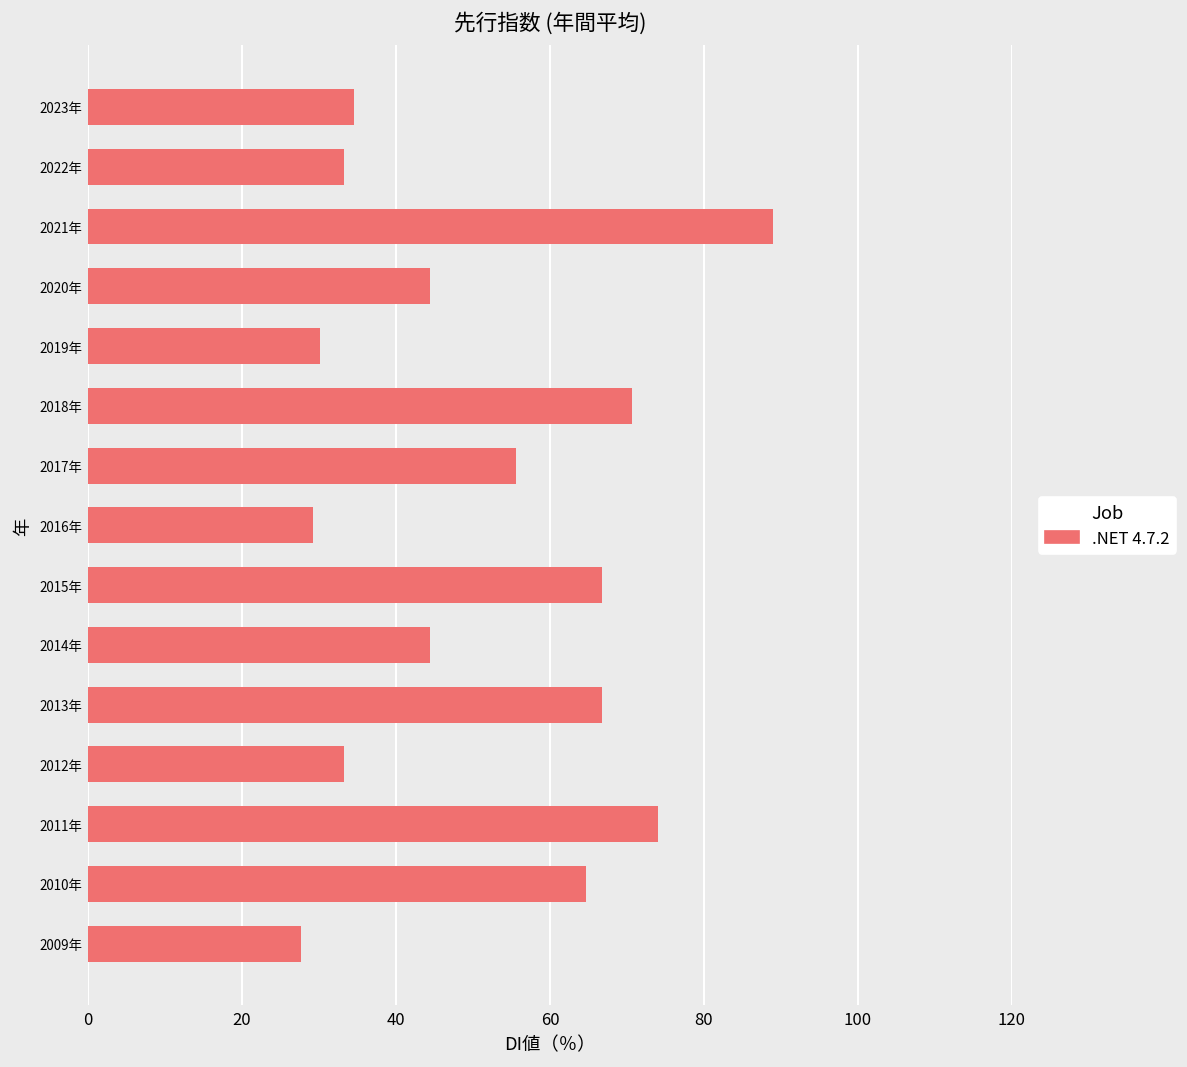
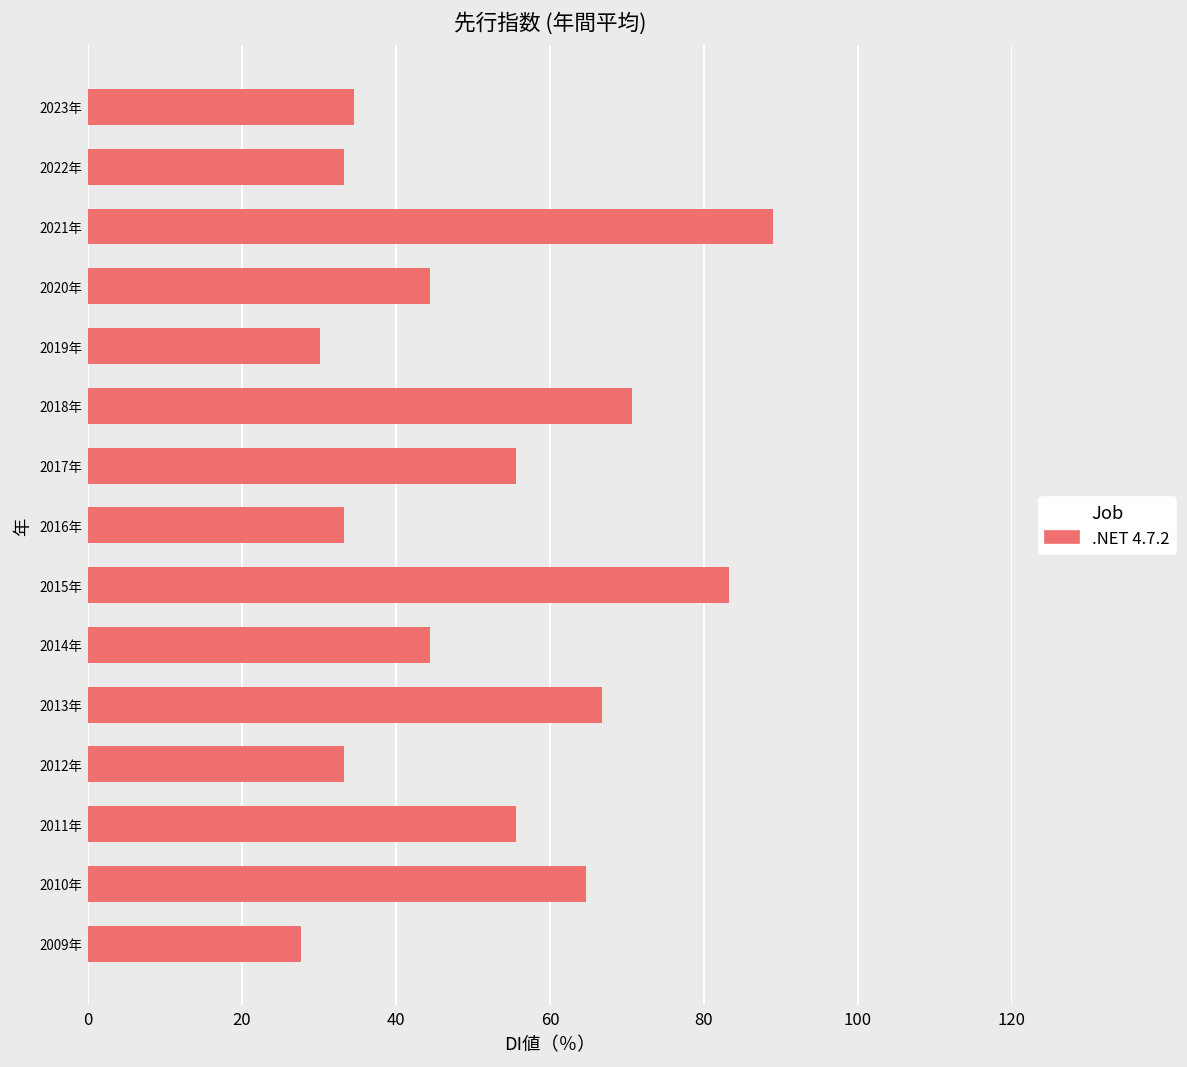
  {
    "2023年": 35,
    "2022年": 33,
    "2021年": 89,
    "2020年": 44,
    "2019年": 30,
    "2018年": 71,
    "2017年": 56,
-   "2016年": 29,
-   "2015年": 67,
+   "2016年": 33,
+   "2015年": 83,
    "2014年": 44,
    "2013年": 67,
    "2012年": 33,
-   "2011年": 74,
+   "2011年": 56,
    "2010年": 65,
    "2009年": 28
  }
